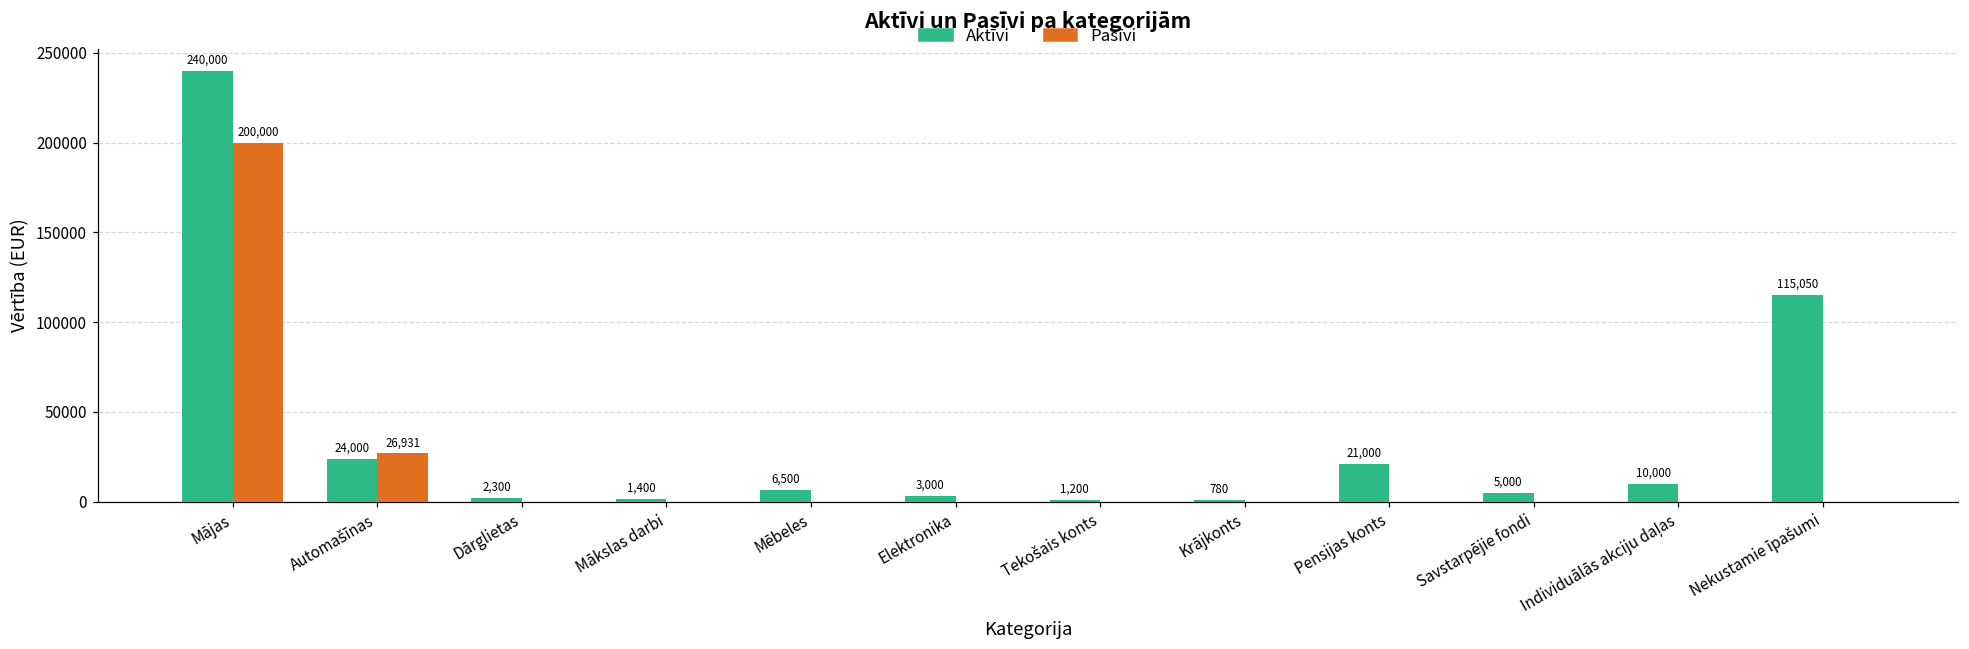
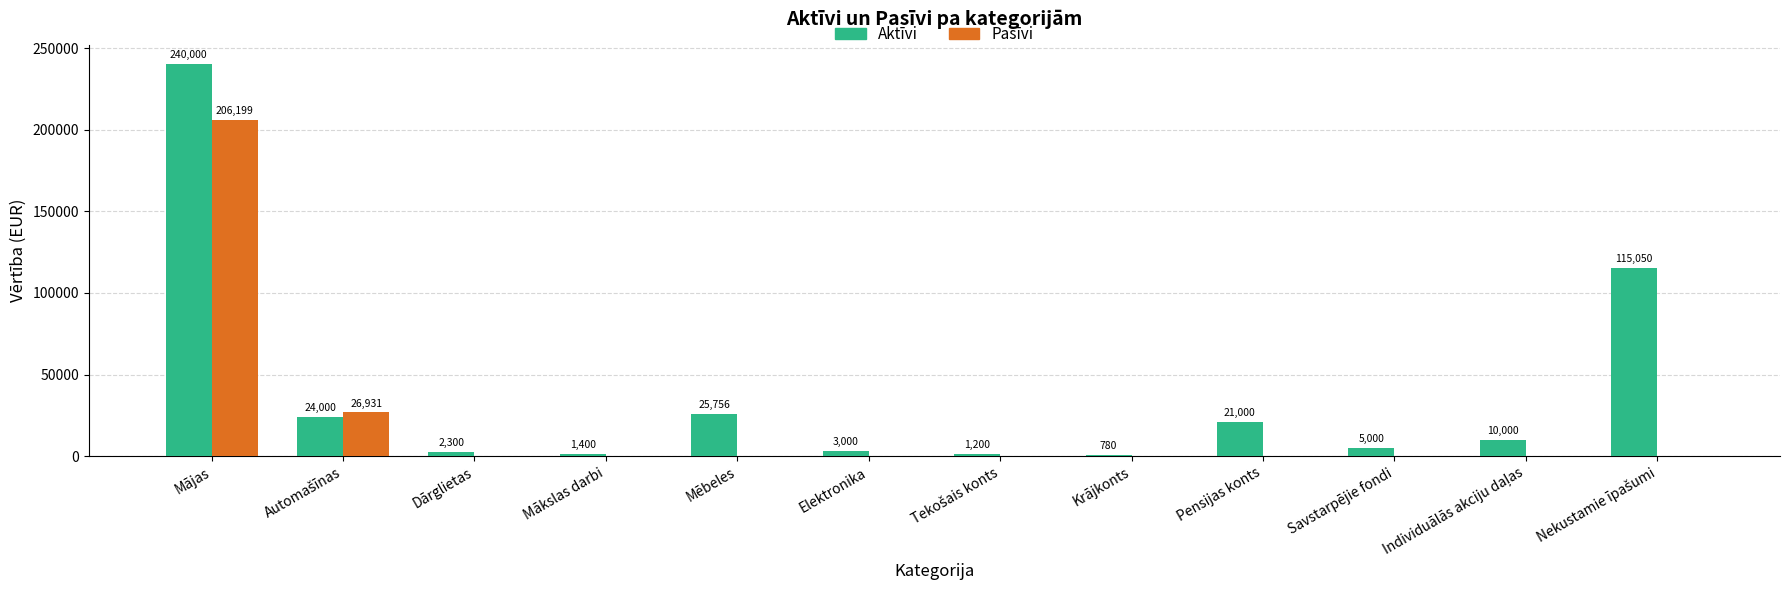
  {
    "Aktīvi": {
      "Mājas": "240,000",
      "Automašīnas": "24,000",
      "Dārglietas": "2,300",
      "Mākslas darbi": "1,400",
-     "Mēbeles": "6,500",
+     "Mēbeles": "25,756",
      "Elektronika": "3,000",
      "Tekošais konts": "1,200",
      "Krājkonts": "780",
      "Pensijas konts": "21,000",
      "Savstarpējie fondi": "5,000",
      "Individuālās akciju daļas": "10,000",
      "Nekustamie īpašumi": "115,050"
    },
    "Pasīvi": {
-     "Mājas": "200,000",
+     "Mājas": "206,199",
      "Automašīnas": "26,931"
    }
  }
